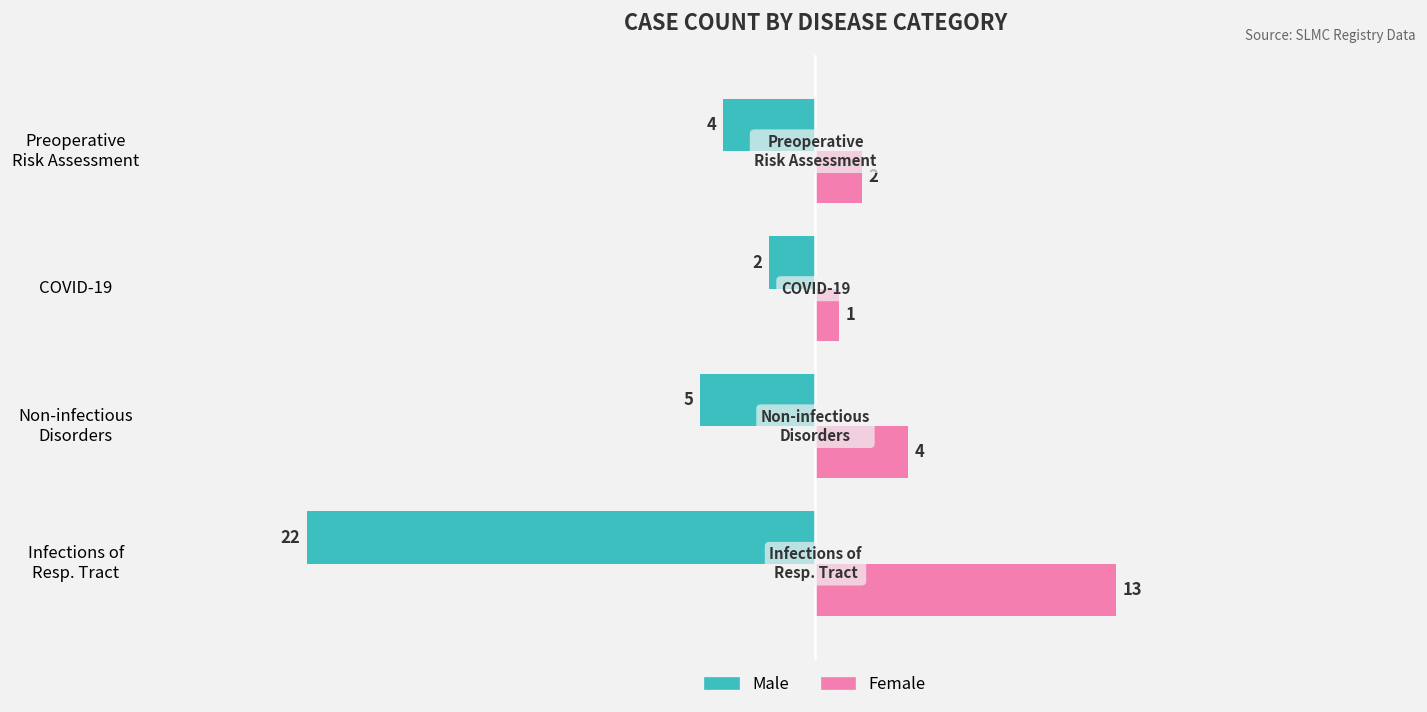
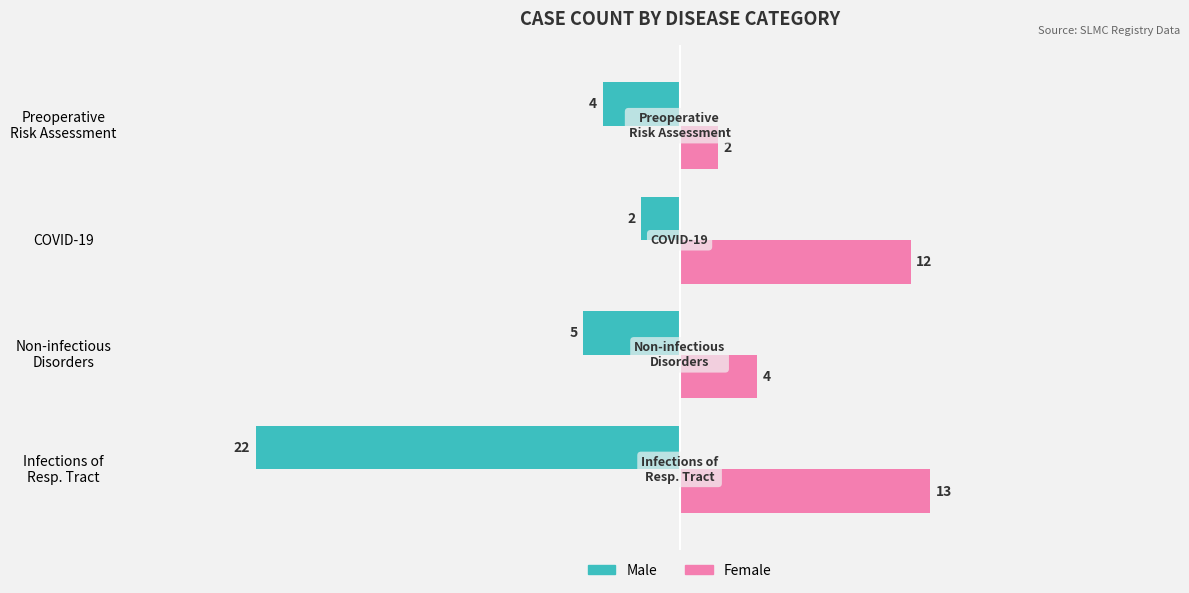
  {
    "Female": {
-     "COVID-19": 1,
+     "COVID-19": 12,
      "Non-infectious Disorders": 4,
      "Infections of Resp. Tract": 13
    }
  }
